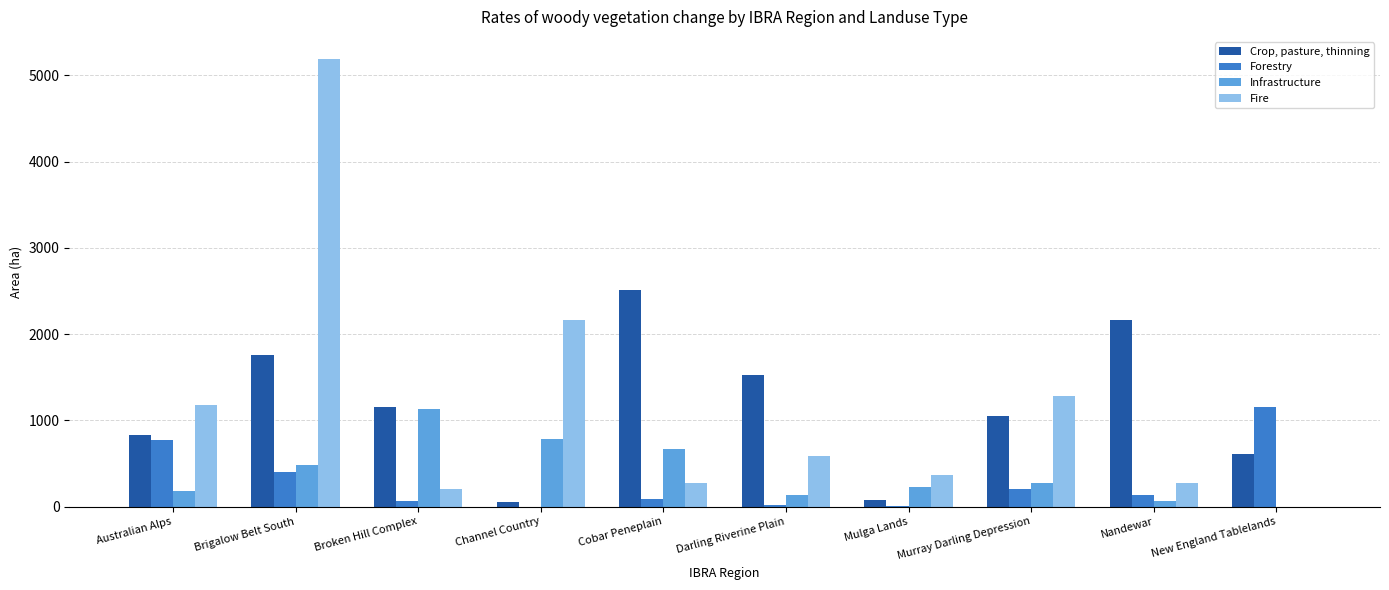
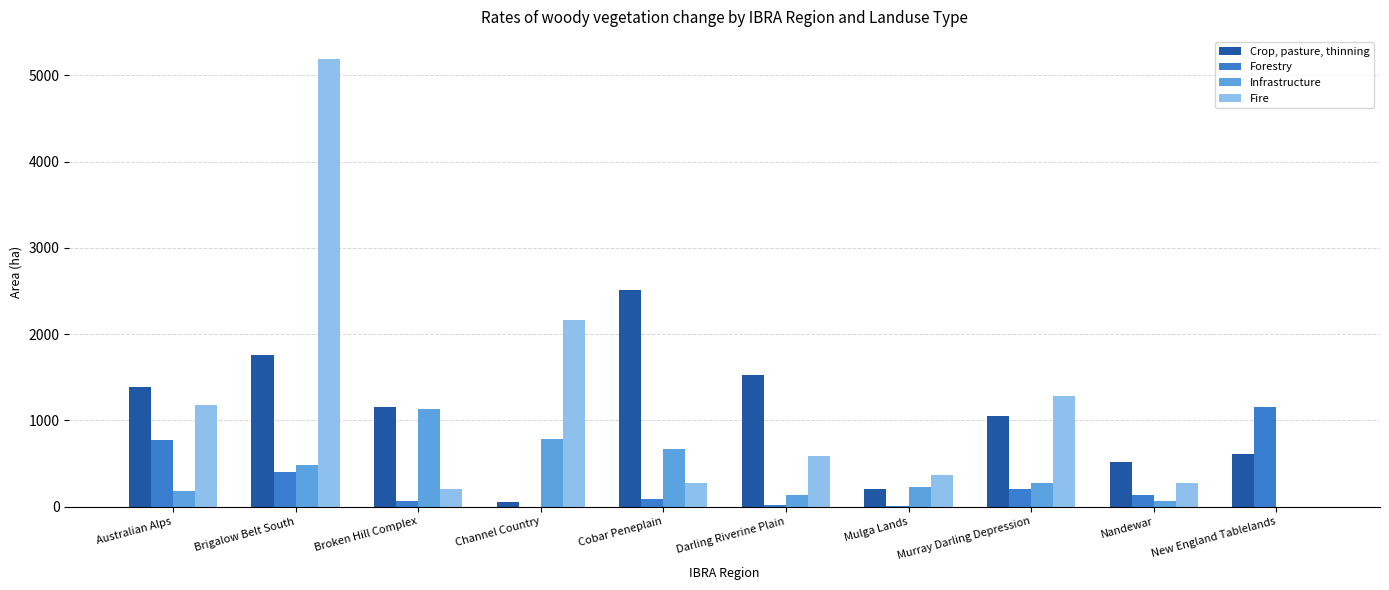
  {
    "Crop, pasture, thinning": {
-     "Australian Alps": 800,
+     "Australian Alps": 1400,
      "Brigalow Belt South": 1800,
      "Broken Hill Complex": 1200,
      "Channel Country": 100,
      "Cobar Peneplain": 2500,
      "Darling Riverine Plain": 1500,
-     "Mulga Lands": 100,
+     "Mulga Lands": 200,
      "Murray Darling Depression": 1100,
-     "Nandewar": 2200,
+     "Nandewar": 500,
      "New England Tablelands": 600
    }
  }
